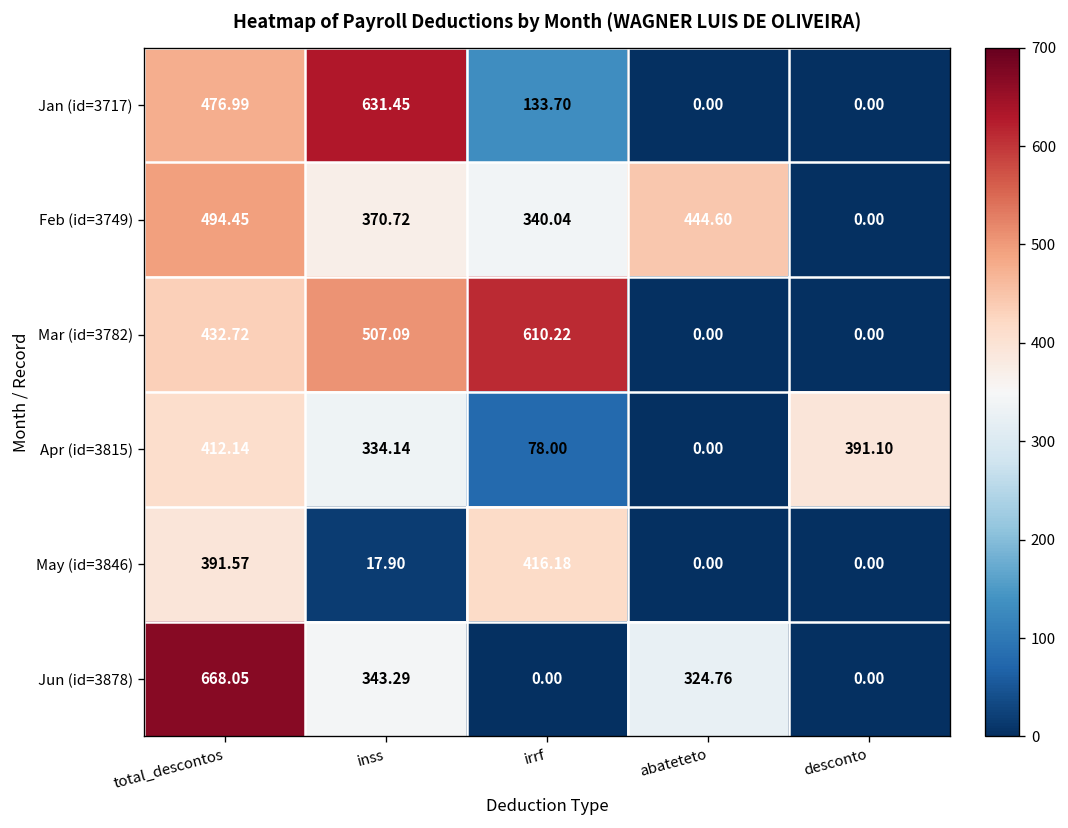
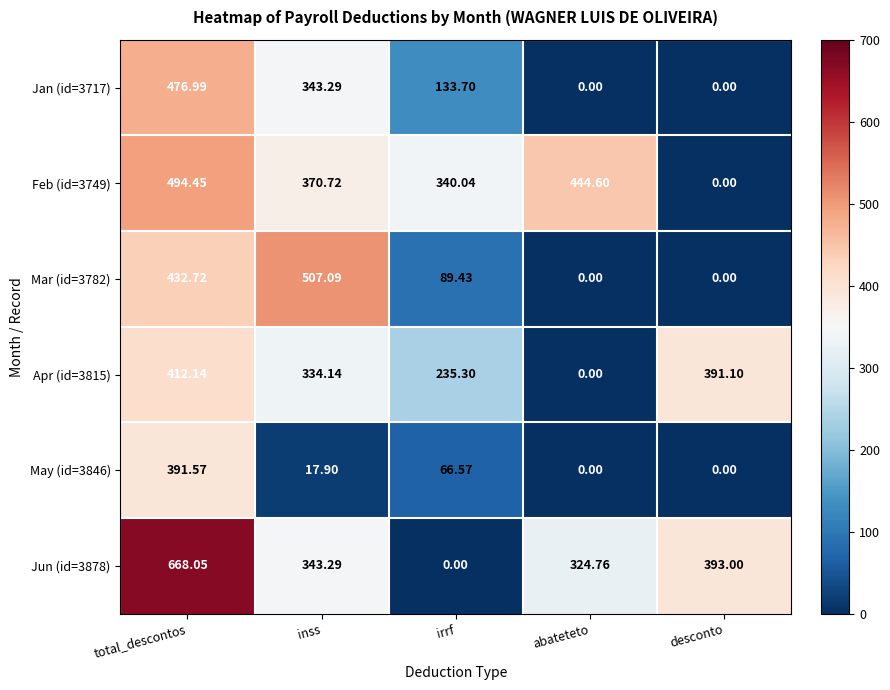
  {
    "Jan (id=3717)": {
      "total_descontos": 476.99,
-     "inss": 631.45,
+     "inss": 343.29,
      "irrf": 133.70,
      "abateteto": 0.00,
      "desconto": 0.00
    },
    "Feb (id=3749)": {
      "total_descontos": 494.45,
      "inss": 370.72,
      "irrf": 340.04,
      "abateteto": 444.60,
      "desconto": 0.00
    },
    "Mar (id=3782)": {
      "total_descontos": 432.72,
      "inss": 507.09,
-     "irrf": 610.22,
+     "irrf": 89.43,
      "abateteto": 0.00,
      "desconto": 0.00
    },
    "Apr (id=3815)": {
      "total_descontos": 412.14,
      "inss": 334.14,
-     "irrf": 78.00,
+     "irrf": 235.30,
      "abateteto": 0.00,
      "desconto": 391.10
    },
    "May (id=3846)": {
      "total_descontos": 391.57,
      "inss": 17.90,
-     "irrf": 416.18,
+     "irrf": 66.57,
      "abateteto": 0.00,
      "desconto": 0.00
    },
    "Jun (id=3878)": {
      "total_descontos": 668.05,
      "inss": 343.29,
      "irrf": 0.00,
      "abateteto": 324.76,
-     "desconto": 0.00
+     "desconto": 393.00
    }
  }
